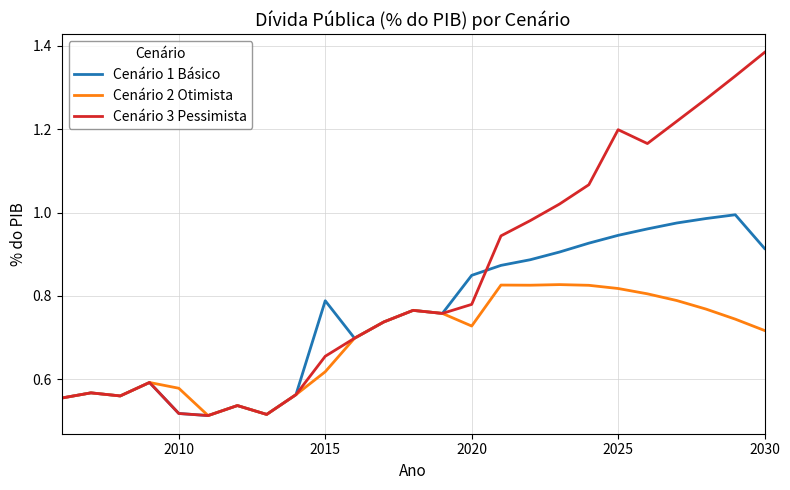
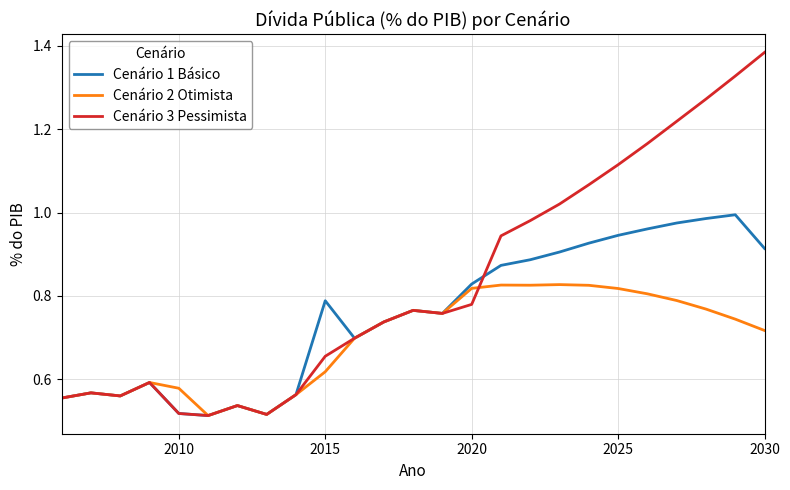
  {
    "Cenário 1 Básico": {
      "2015": 0.79,
-     "2020": 0.85,
+     "2020": 0.83,
      "2025": 0.95,
      "2030": 0.91
    },
    "Cenário 2 Otimista": {
      "2010": 0.58,
      "2015": 0.62,
-     "2020": 0.73,
+     "2020": 0.82,
      "2025": 0.82,
      "2030": 0.72
    },
    "Cenário 3 Pessimista": {
      "2015": 0.66,
      "2020": 0.78,
-     "2025": 1.20,
+     "2025": 1.11,
      "2030": 1.38
    }
  }
